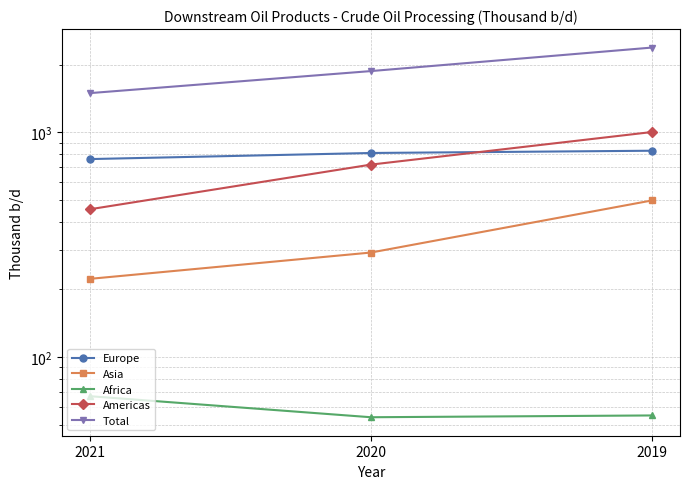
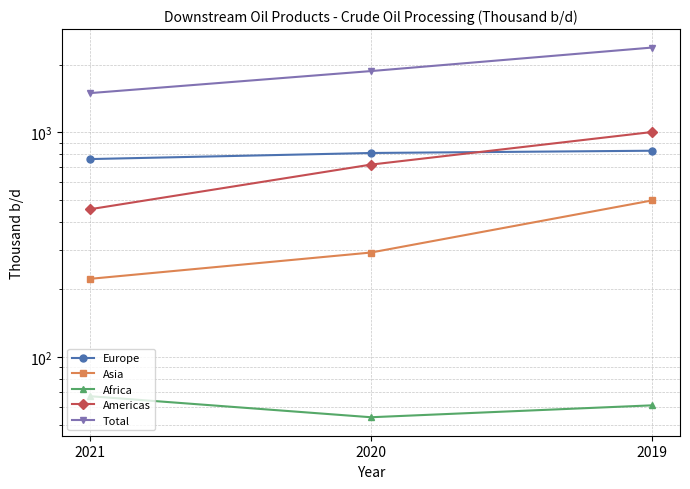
  {
    "Africa": {
      "2020": 54,
-     "2019": 55
+     "2019": 61
    }
  }
